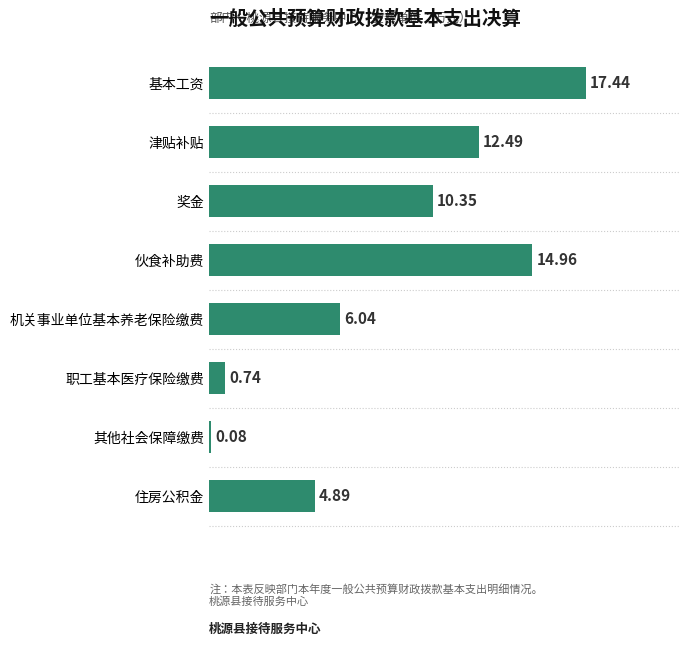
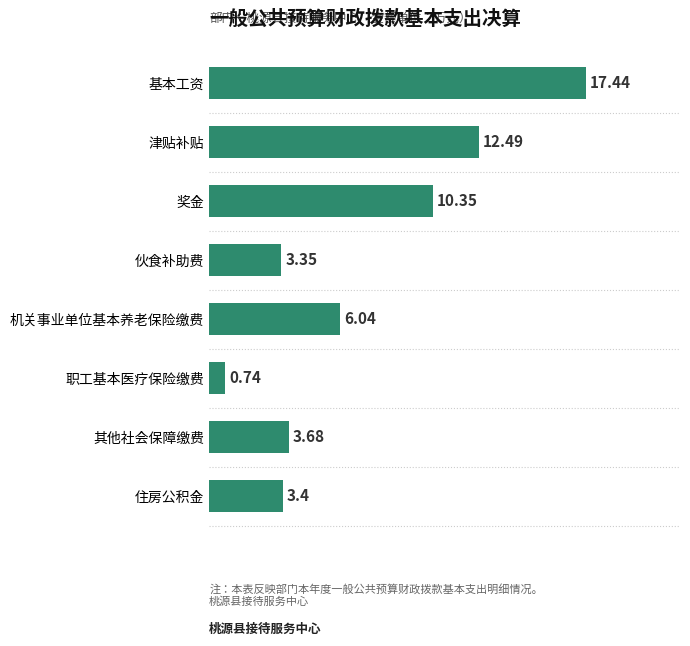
  {
    "基本工资": 17.44,
    "津贴补贴": 12.49,
    "奖金": 10.35,
-   "伙食补助费": 14.96,
+   "伙食补助费": 3.35,
    "机关事业单位基本养老保险缴费": 6.04,
    "职工基本医疗保险缴费": 0.74,
-   "其他社会保障缴费": 0.08,
-   "住房公积金": 4.89
+   "其他社会保障缴费": 3.68,
+   "住房公积金": 3.4
  }
